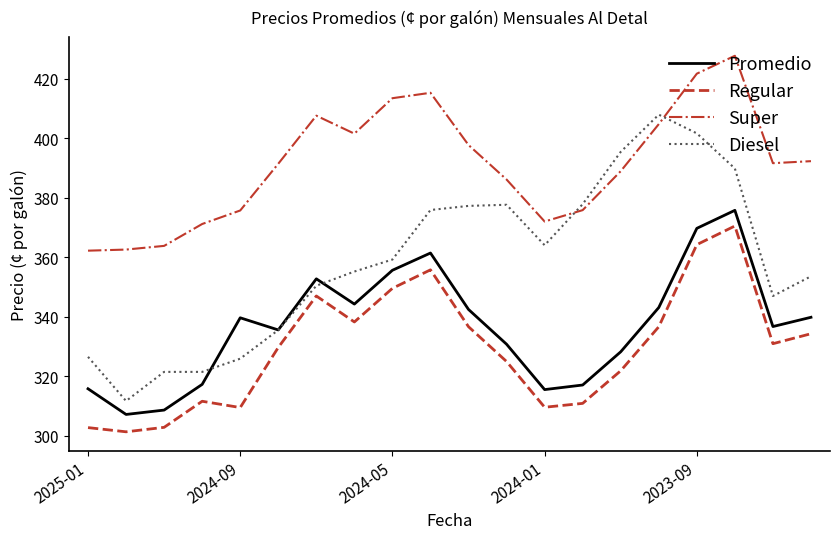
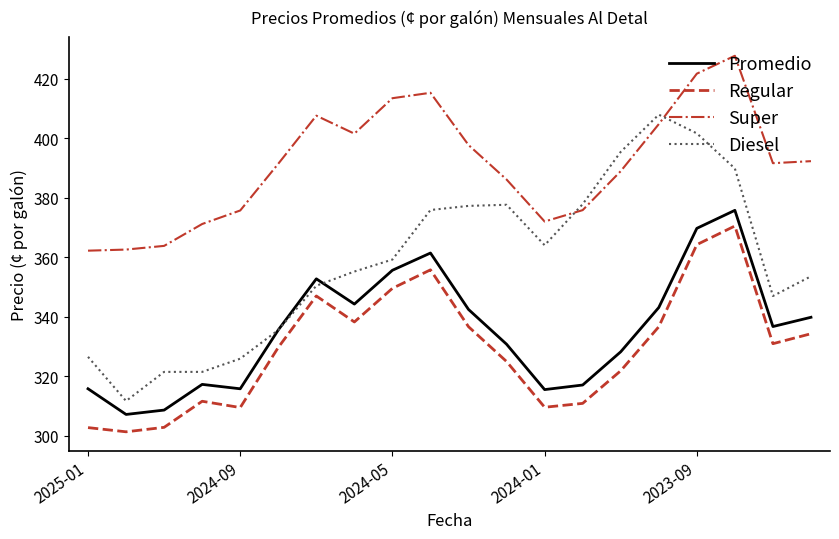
  {
    "Promedio": {
      "2025-01": 316,
-     "2024-09": 340,
+     "2024-09": 316,
      "2024-05": 356,
      "2024-01": 316,
      "2023-09": 370
    },
    "Diesel": {
      "2025-01": 327,
      "2024-09": 326,
      "2024-05": 359,
      "2024-01": 364,
      "2023-09": 402
    }
  }
